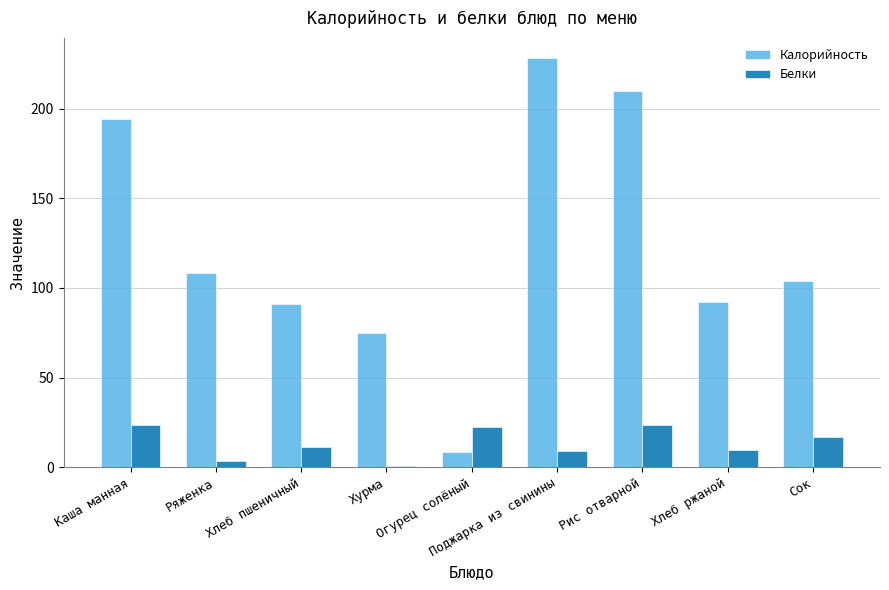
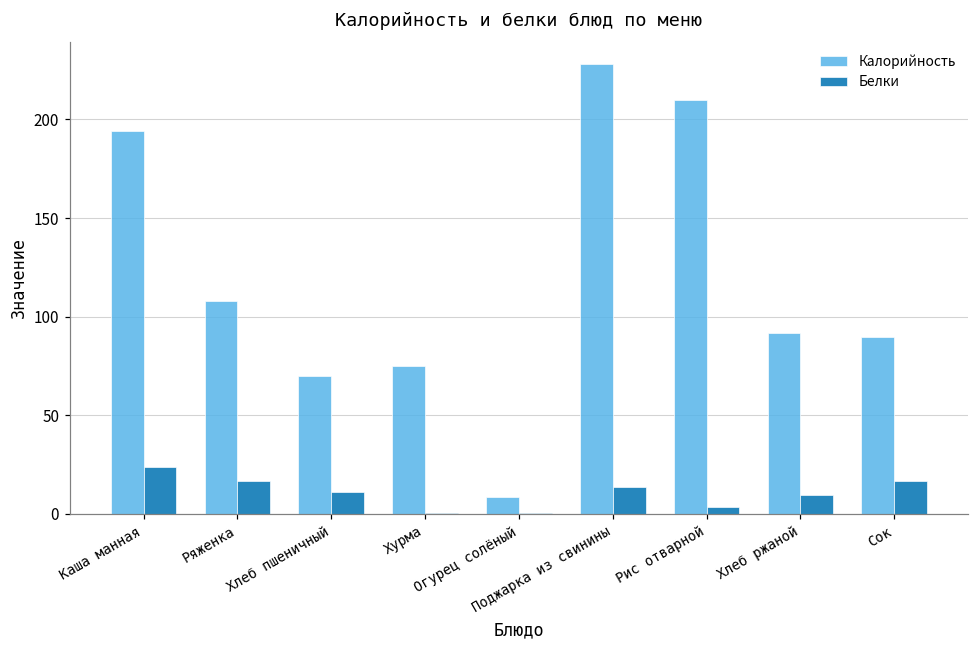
  {
    "Калорийность": {
      "Каша манная": 194,
      "Ряженка": 108,
-     "Хлеб пшеничный": 91,
+     "Хлеб пшеничный": 70,
      "Хурма": 75,
      "Огурец солёный": 8,
      "Поджарка из свинины": 228,
      "Рис отварной": 210,
      "Хлеб ржаной": 92,
-     "Сок": 104
+     "Сок": 90
    },
    "Белки": {
      "Каша манная": 24,
-     "Ряженка": 4,
+     "Ряженка": 17,
      "Хлеб пшеничный": 11,
-     "Огурец солёный": 22,
-     "Поджарка из свинины": 9,
-     "Рис отварной": 24,
+     "Огурец солёный": 0,
+     "Поджарка из свинины": 14,
+     "Рис отварной": 4,
      "Хлеб ржаной": 9,
      "Сок": 17
    }
  }
